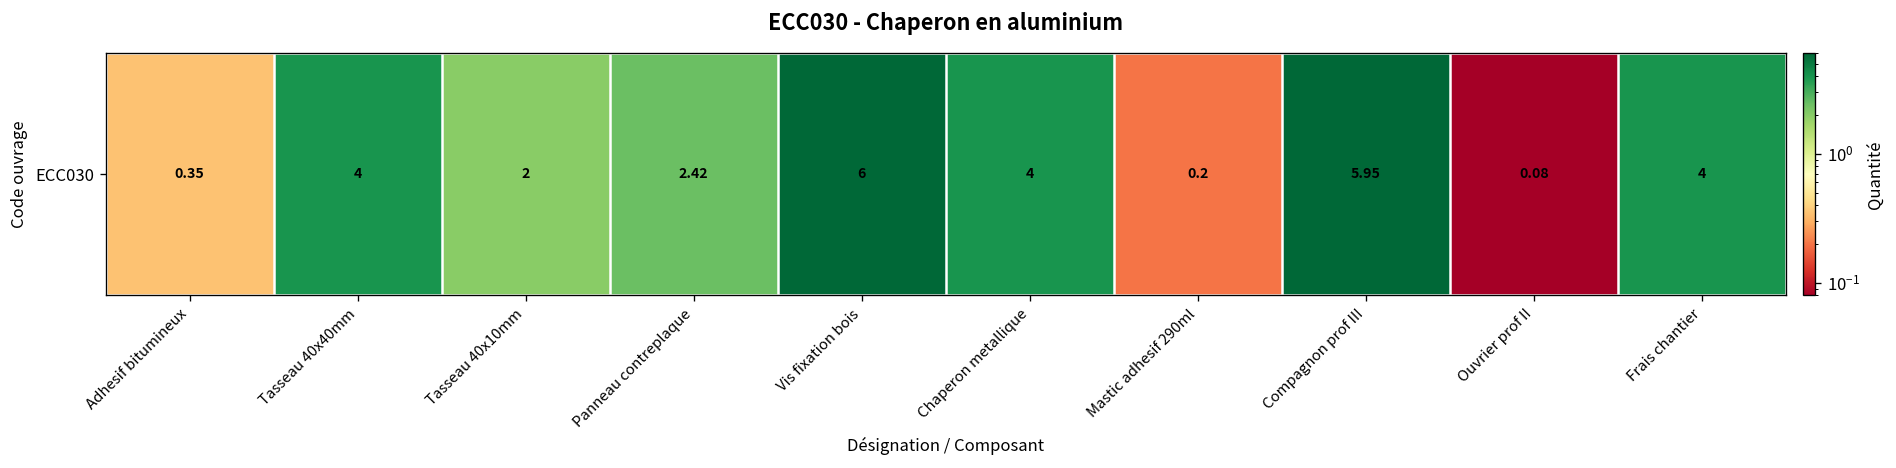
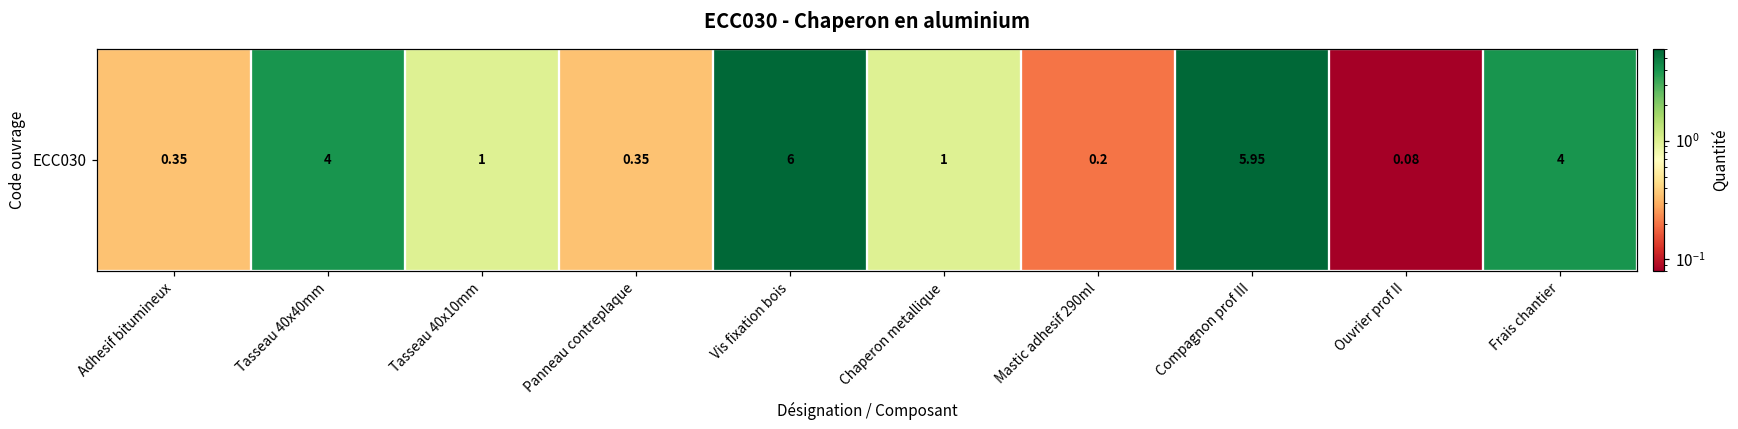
  {
    "ECC030": {
      "Adhesif bitumineux": 0.35,
      "Tasseau 40x40mm": 4,
-     "Tasseau 40x10mm": 2,
-     "Panneau contreplaque": 2.42,
+     "Tasseau 40x10mm": 1,
+     "Panneau contreplaque": 0.35,
      "Vis fixation bois": 6,
-     "Chaperon metallique": 4,
+     "Chaperon metallique": 1,
      "Mastic adhesif 290ml": 0.2,
      "Compagnon prof III": 5.95,
      "Ouvrier prof II": 0.08,
      "Frais chantier": 4
    }
  }
